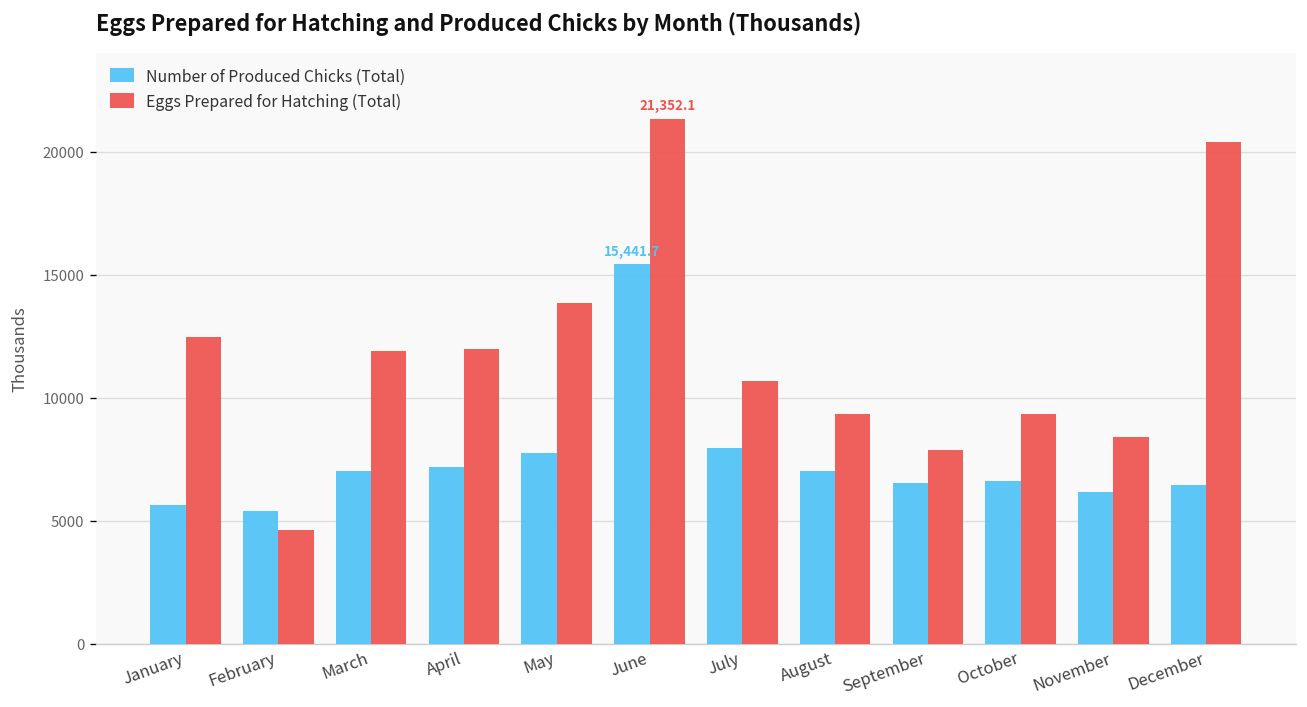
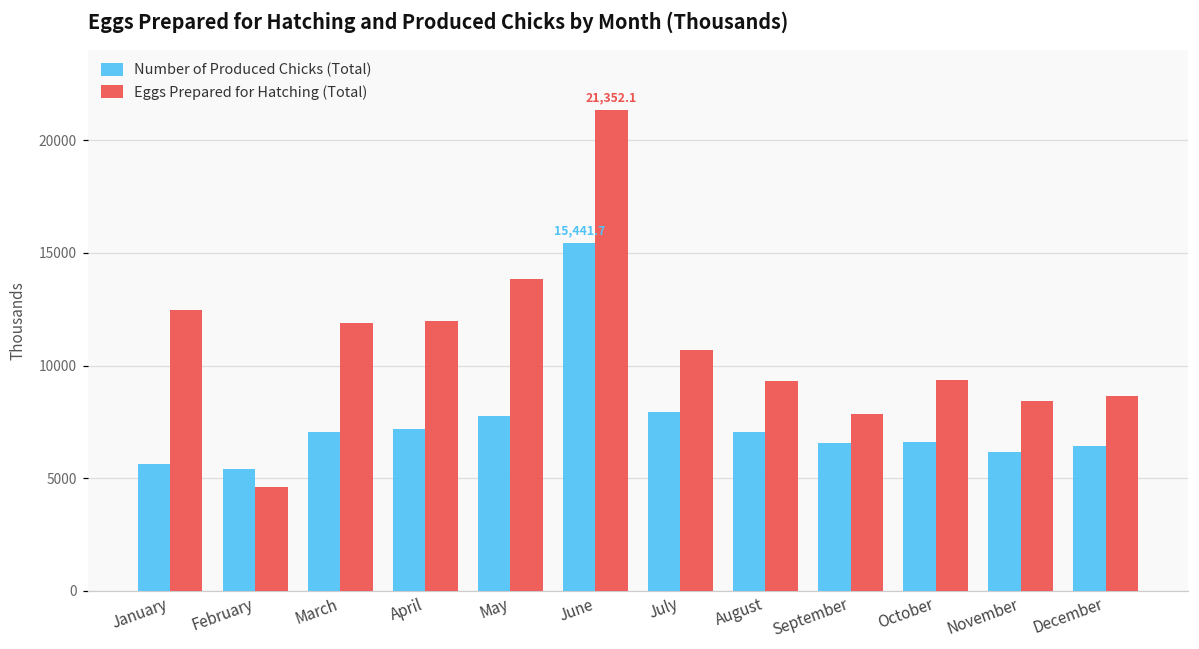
  {
    "Number of Produced Chicks (Total)": {
      "June": "15,441.7"
    },
    "Eggs Prepared for Hatching (Total)": {
      "January": "12500",
      "February": "4600",
      "March": "11900",
      "April": "12000",
      "May": "13800",
      "July": "10700",
      "August": "9300",
      "September": "7900",
      "October": "9300",
      "November": "8400",
-     "December": "20400"
+     "December": "8700"
    }
  }
